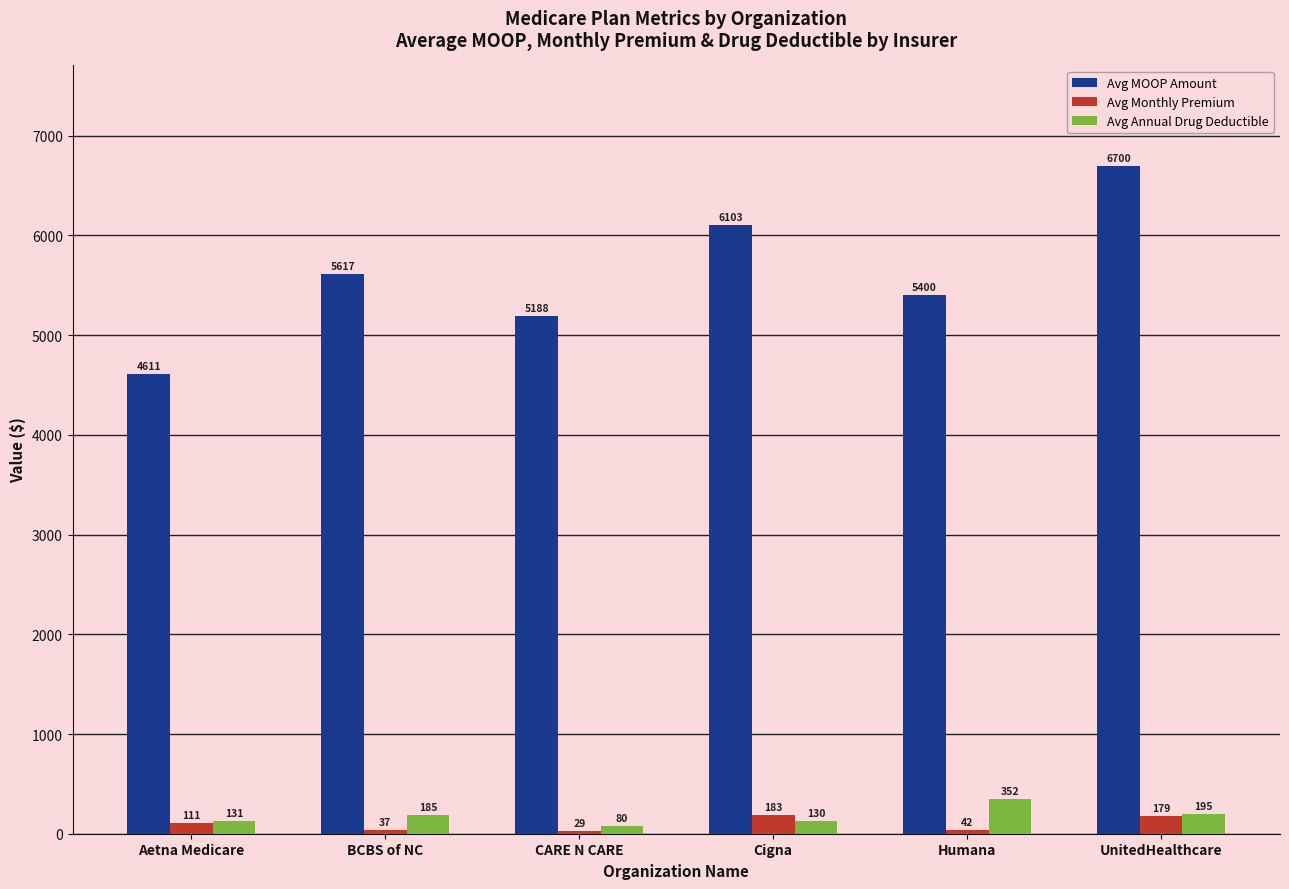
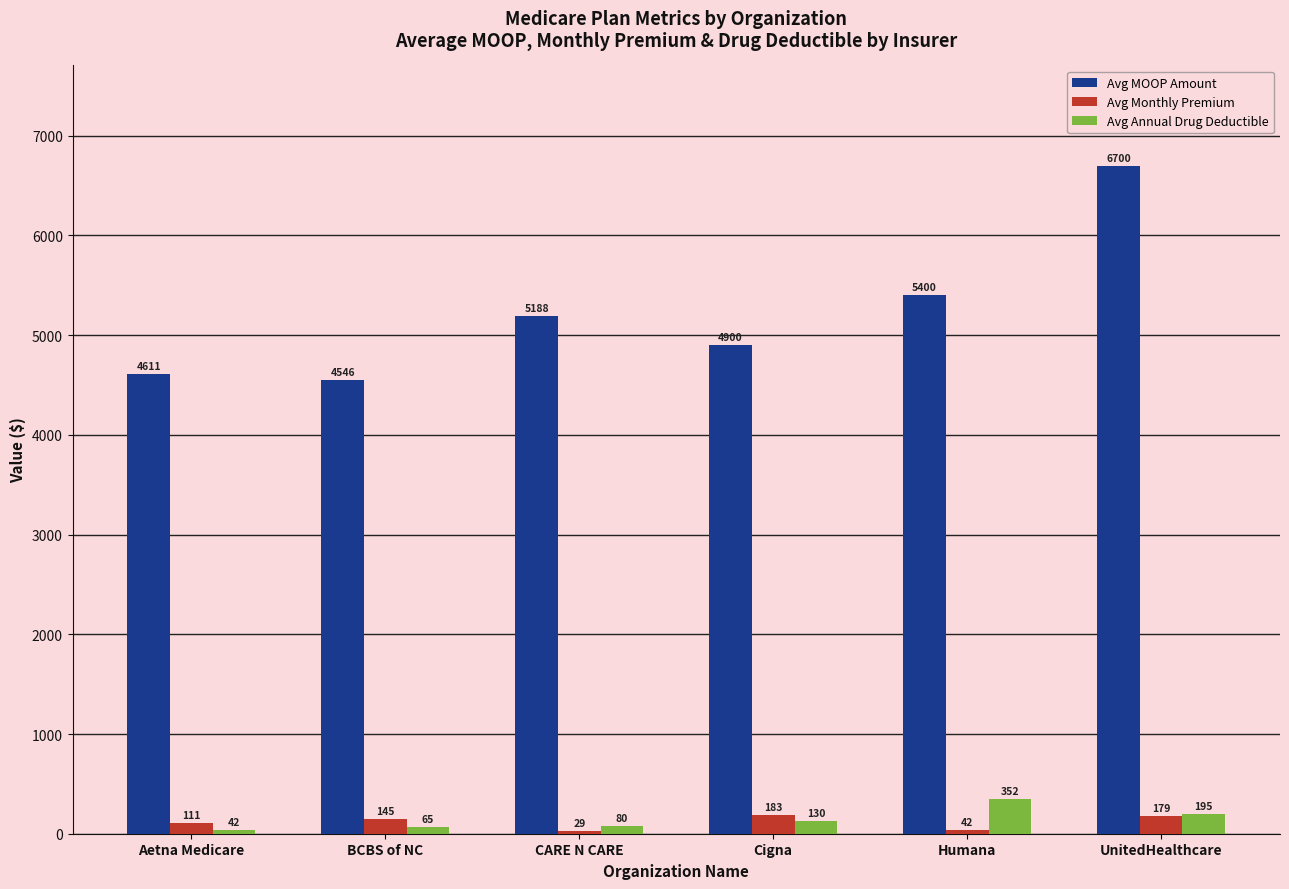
  {
    "Avg MOOP Amount": {
      "Aetna Medicare": 4611,
-     "BCBS of NC": 5617,
+     "BCBS of NC": 4546,
      "CARE N CARE": 5188,
-     "Cigna": 6103,
+     "Cigna": 4900,
      "Humana": 5400,
      "UnitedHealthcare": 6700
    },
    "Avg Monthly Premium": {
      "Aetna Medicare": 111,
-     "BCBS of NC": 37,
+     "BCBS of NC": 145,
      "CARE N CARE": 29,
      "Cigna": 183,
      "Humana": 42,
      "UnitedHealthcare": 179
    },
    "Avg Annual Drug Deductible": {
-     "Aetna Medicare": 131,
-     "BCBS of NC": 185,
+     "Aetna Medicare": 42,
+     "BCBS of NC": 65,
      "CARE N CARE": 80,
      "Cigna": 130,
      "Humana": 352,
      "UnitedHealthcare": 195
    }
  }
